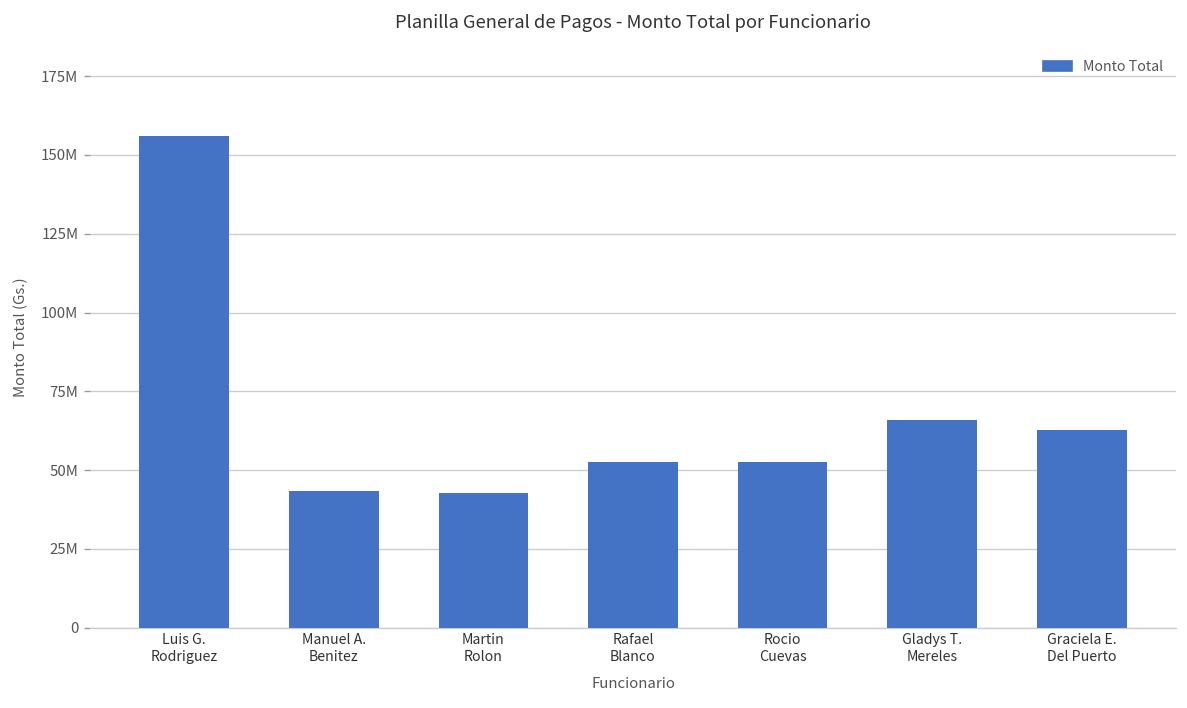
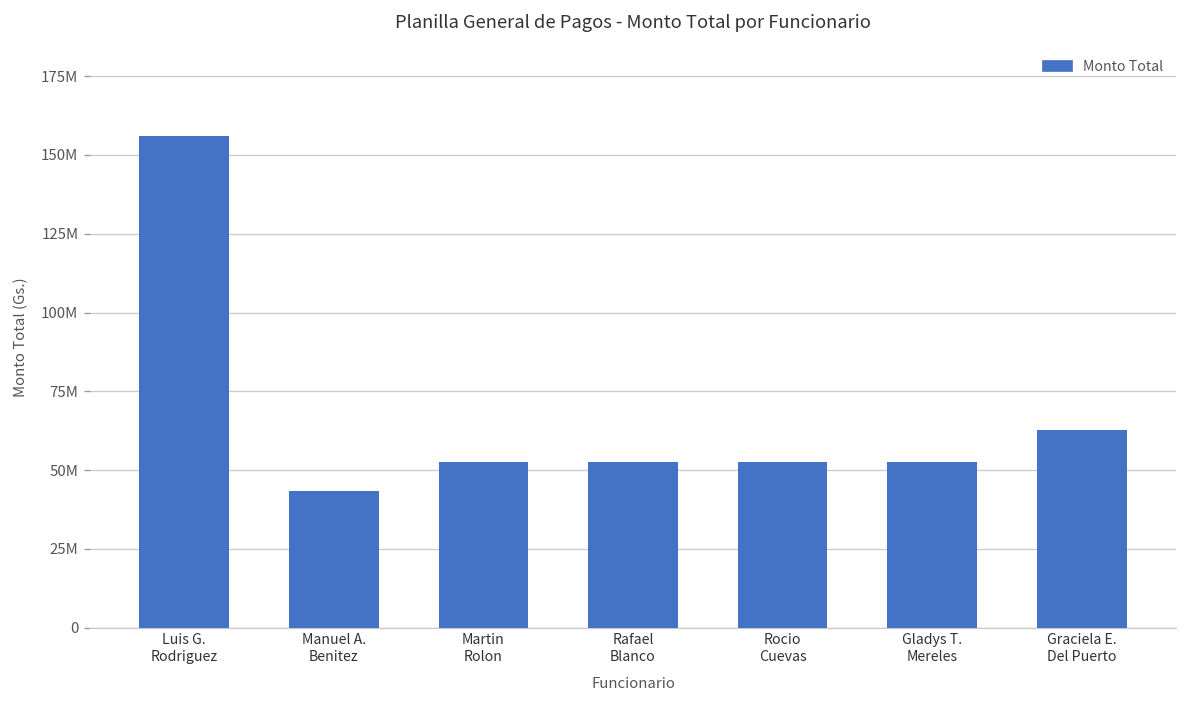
  {
    "Luis G. Rodriguez": 156000000,
    "Manuel A. Benitez": 43000000,
-   "Martin Rolon": 43000000,
+   "Martin Rolon": 53000000,
    "Rafael Blanco": 53000000,
    "Rocio Cuevas": 53000000,
-   "Gladys T. Mereles": 66000000,
+   "Gladys T. Mereles": 53000000,
    "Graciela E. Del Puerto": 63000000
  }
